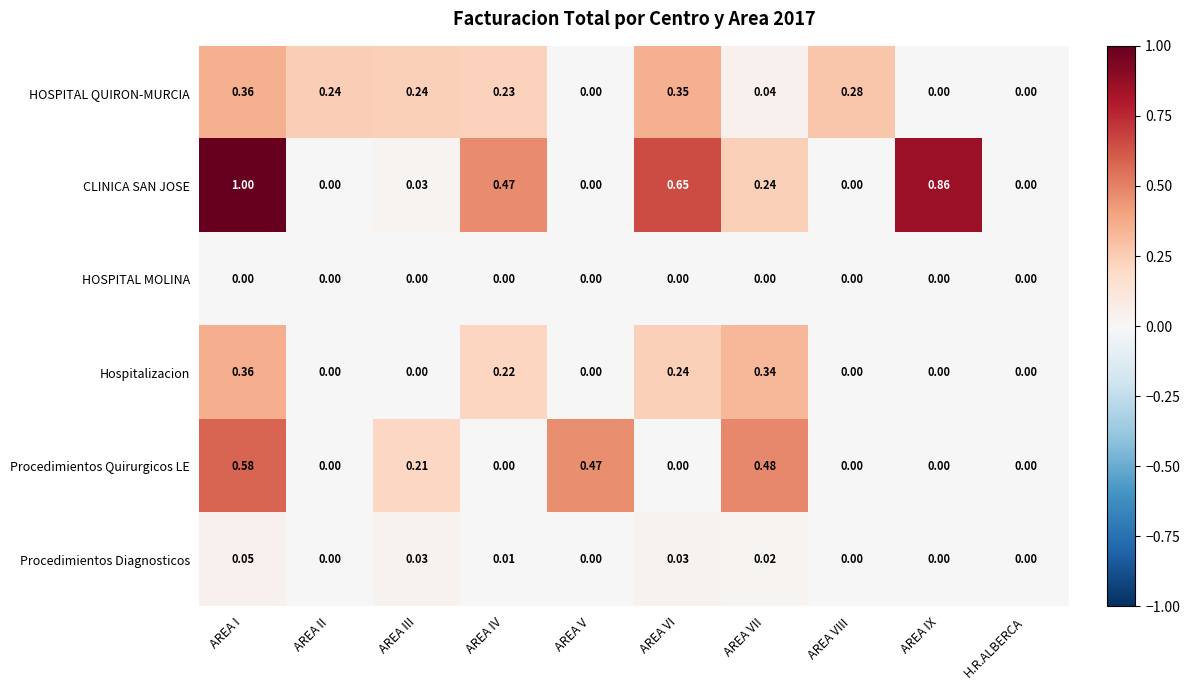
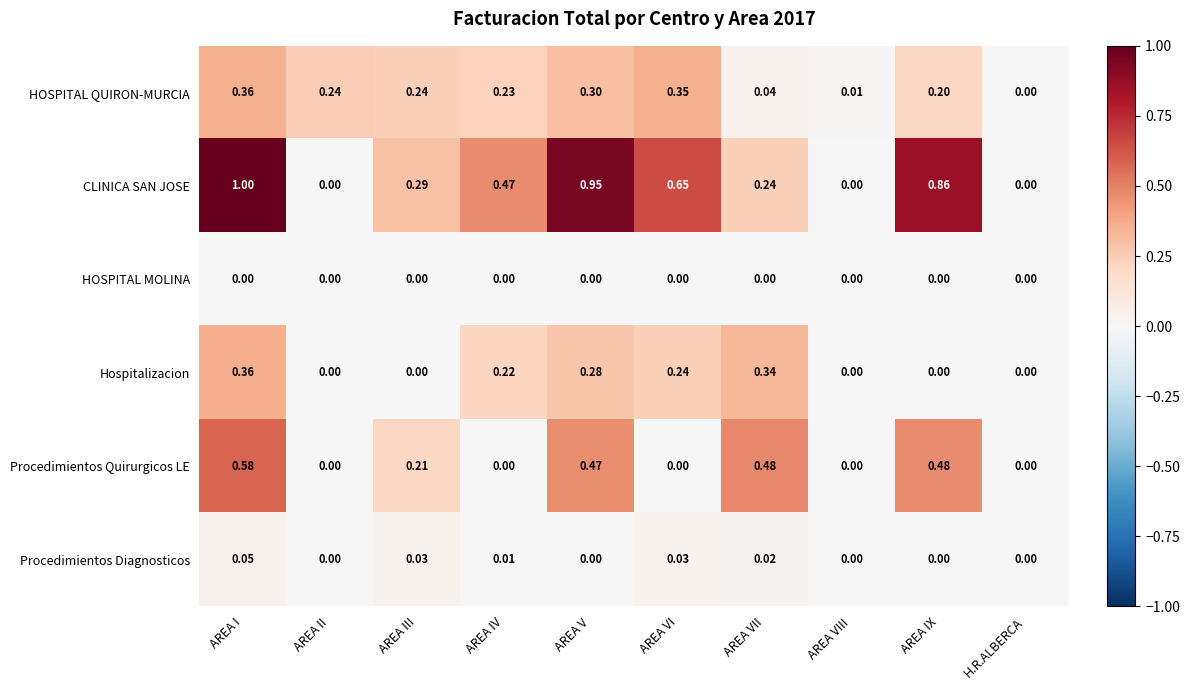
  {
    "HOSPITAL QUIRON-MURCIA": {
      "AREA I": 0.36,
      "AREA II": 0.24,
      "AREA III": 0.24,
      "AREA IV": 0.23,
-     "AREA V": 0.00,
+     "AREA V": 0.30,
      "AREA VI": 0.35,
      "AREA VII": 0.04,
-     "AREA VIII": 0.28,
-     "AREA IX": 0.00,
+     "AREA VIII": 0.01,
+     "AREA IX": 0.20,
      "H.R.ALBERCA": 0.00
    },
    "CLINICA SAN JOSE": {
      "AREA I": 1.00,
      "AREA II": 0.00,
-     "AREA III": 0.03,
+     "AREA III": 0.29,
      "AREA IV": 0.47,
-     "AREA V": 0.00,
+     "AREA V": 0.95,
      "AREA VI": 0.65,
      "AREA VII": 0.24,
      "AREA VIII": 0.00,
      "AREA IX": 0.86,
      "H.R.ALBERCA": 0.00
    },
    "HOSPITAL MOLINA": {
      "AREA I": 0.00,
      "AREA II": 0.00,
      "AREA III": 0.00,
      "AREA IV": 0.00,
      "AREA V": 0.00,
      "AREA VI": 0.00,
      "AREA VII": 0.00,
      "AREA VIII": 0.00,
      "AREA IX": 0.00,
      "H.R.ALBERCA": 0.00
    },
    "Hospitalizacion": {
      "AREA I": 0.36,
      "AREA II": 0.00,
      "AREA III": 0.00,
      "AREA IV": 0.22,
-     "AREA V": 0.00,
+     "AREA V": 0.28,
      "AREA VI": 0.24,
      "AREA VII": 0.34,
      "AREA VIII": 0.00,
      "AREA IX": 0.00,
      "H.R.ALBERCA": 0.00
    },
    "Procedimientos Quirurgicos LE": {
      "AREA I": 0.58,
      "AREA II": 0.00,
      "AREA III": 0.21,
      "AREA IV": 0.00,
      "AREA V": 0.47,
      "AREA VI": 0.00,
      "AREA VII": 0.48,
      "AREA VIII": 0.00,
-     "AREA IX": 0.00,
+     "AREA IX": 0.48,
      "H.R.ALBERCA": 0.00
    },
    "Procedimientos Diagnosticos": {
      "AREA I": 0.05,
      "AREA II": 0.00,
      "AREA III": 0.03,
      "AREA IV": 0.01,
      "AREA V": 0.00,
      "AREA VI": 0.03,
      "AREA VII": 0.02,
      "AREA VIII": 0.00,
      "AREA IX": 0.00,
      "H.R.ALBERCA": 0.00
    }
  }
